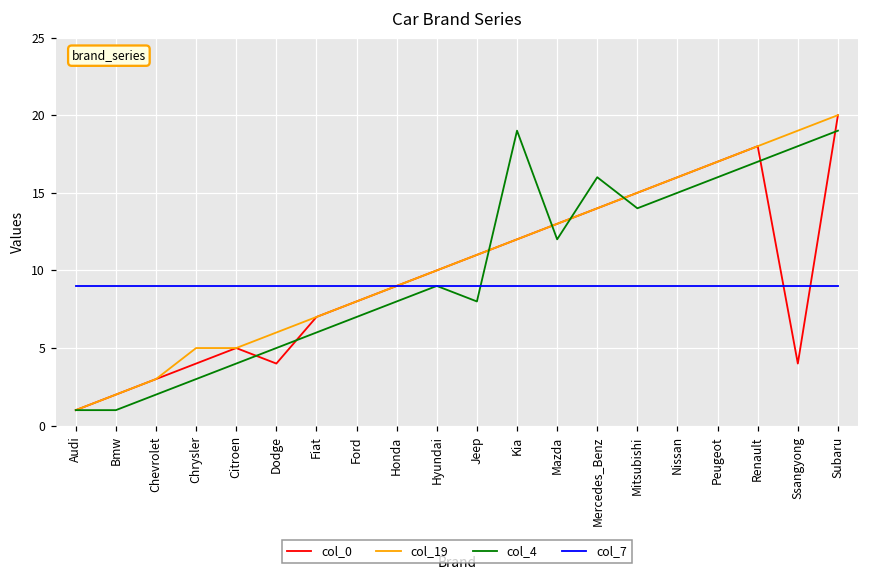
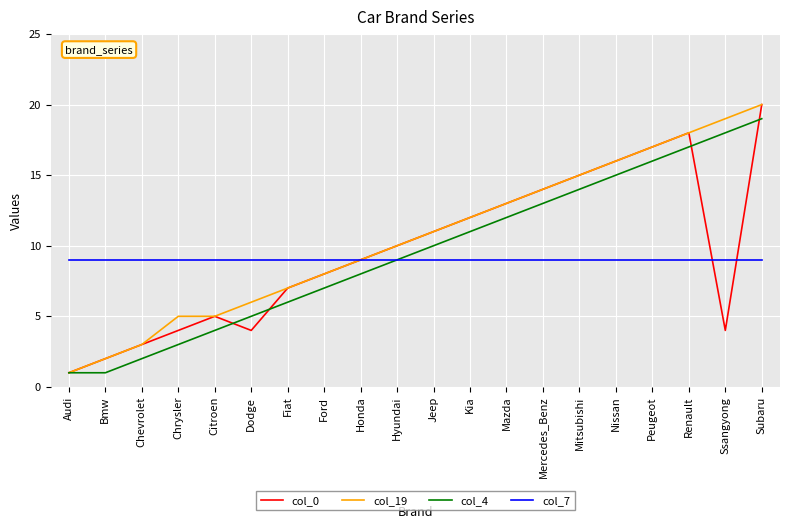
  {
    "col_0": {
      "Chrysler": 4,
      "Dodge": 4,
      "Ssangyong": 4
    },
    "col_19": {
      "Chrysler": 5,
      "Dodge": 6,
      "Ssangyong": 19
    },
    "col_4": {
      "Bmw": 1,
      "Chevrolet": 2,
      "Chrysler": 3,
      "Citroen": 4,
      "Dodge": 5,
      "Fiat": 6,
      "Ford": 7,
      "Honda": 8,
-     "Jeep": 8,
-     "Kia": 19,
+     "Jeep": 10,
+     "Kia": 11,
      "Mazda": 12,
-     "Mercedes_Benz": 16,
+     "Mercedes_Benz": 13,
      "Mitsubishi": 14,
      "Nissan": 15,
      "Peugeot": 16,
      "Renault": 17,
      "Ssangyong": 18,
      "Subaru": 19
    },
    "col_7": {
      "Audi": 9,
      "Bmw": 9,
      "Chevrolet": 9,
      "Chrysler": 9,
      "Citroen": 9,
      "Dodge": 9,
      "Fiat": 9,
      "Ford": 9,
      "Jeep": 9,
      "Kia": 9,
      "Mazda": 9,
      "Mercedes_Benz": 9,
      "Mitsubishi": 9,
      "Nissan": 9,
      "Peugeot": 9,
      "Renault": 9,
      "Ssangyong": 9,
      "Subaru": 9
    }
  }
